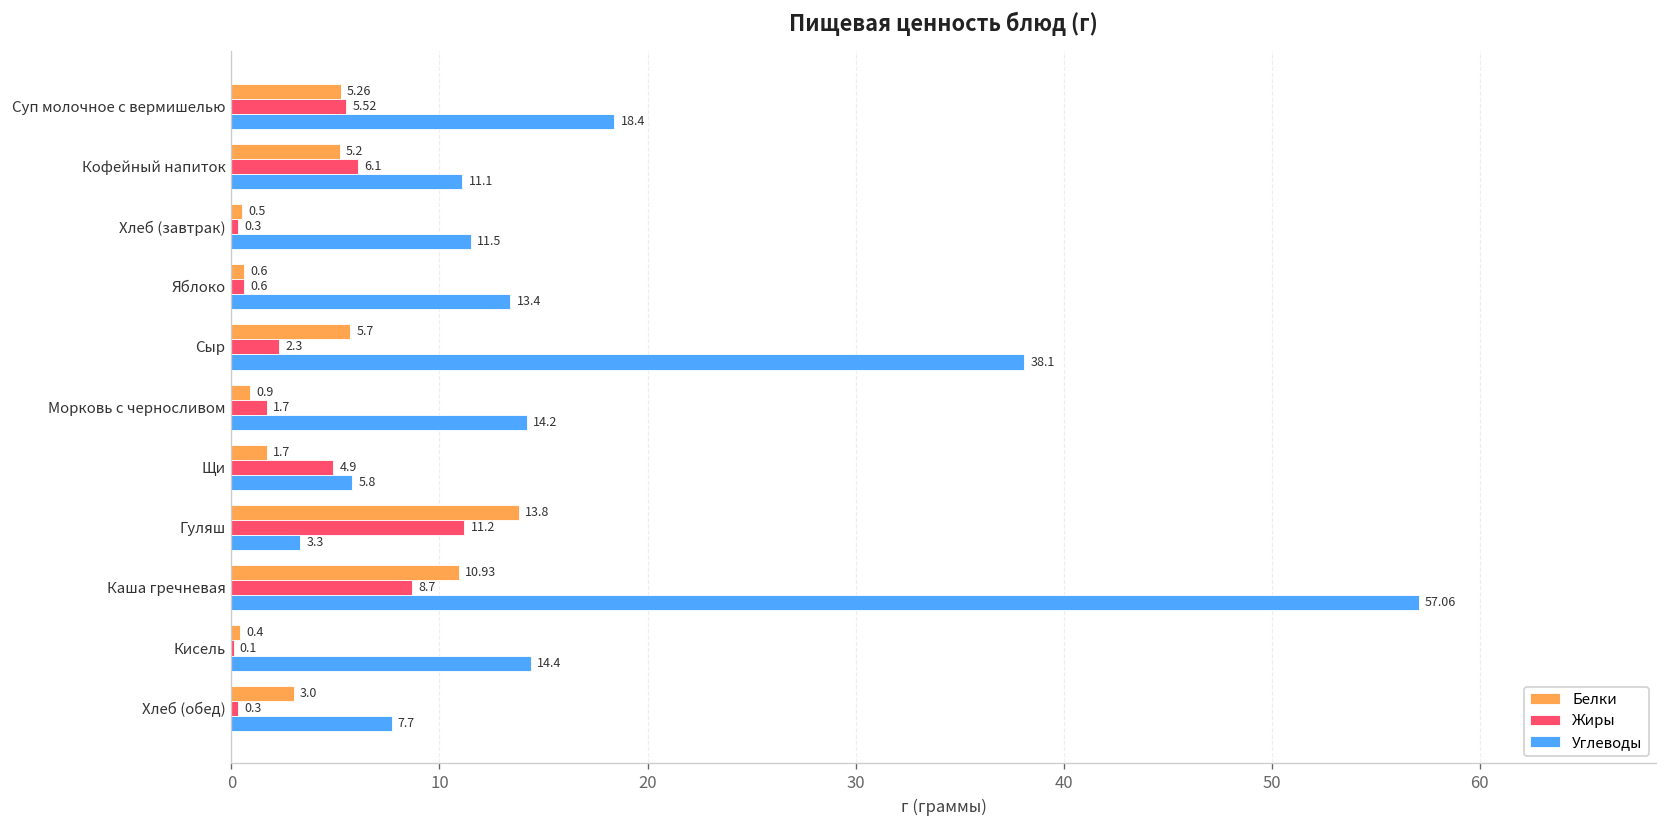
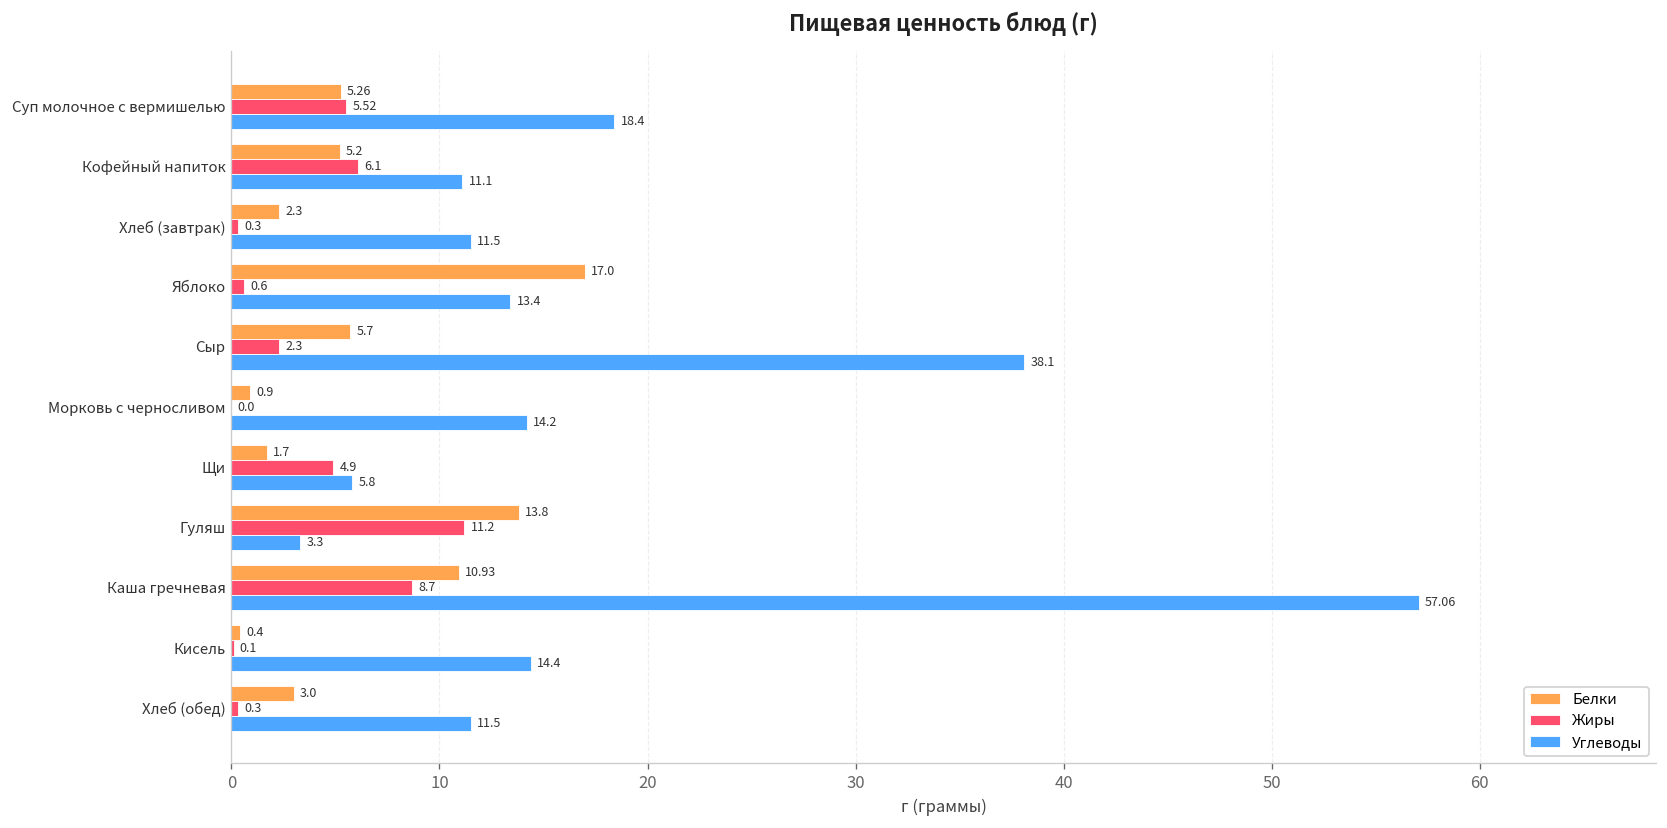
  {
    "Белки": {
      "Суп молочное с вермишелью": 5.26,
      "Кофейный напиток": 5.2,
-     "Хлеб (завтрак)": 0.5,
-     "Яблоко": 0.6,
+     "Хлеб (завтрак)": 2.3,
+     "Яблоко": 17.0,
      "Сыр": 5.7,
      "Морковь с черносливом": 0.9,
      "Щи": 1.7,
      "Гуляш": 13.8,
      "Каша гречневая": 10.93,
      "Кисель": 0.4,
      "Хлеб (обед)": 3.0
    },
    "Жиры": {
      "Суп молочное с вермишелью": 5.52,
      "Кофейный напиток": 6.1,
      "Хлеб (завтрак)": 0.3,
      "Яблоко": 0.6,
      "Сыр": 2.3,
-     "Морковь с черносливом": 1.7,
+     "Морковь с черносливом": 0.0,
      "Щи": 4.9,
      "Гуляш": 11.2,
      "Каша гречневая": 8.7,
      "Кисель": 0.1,
      "Хлеб (обед)": 0.3
    },
    "Углеводы": {
      "Суп молочное с вермишелью": 18.4,
      "Кофейный напиток": 11.1,
      "Хлеб (завтрак)": 11.5,
      "Яблоко": 13.4,
      "Сыр": 38.1,
      "Морковь с черносливом": 14.2,
      "Щи": 5.8,
      "Гуляш": 3.3,
      "Каша гречневая": 57.06,
      "Кисель": 14.4,
-     "Хлеб (обед)": 7.7
+     "Хлеб (обед)": 11.5
    }
  }
